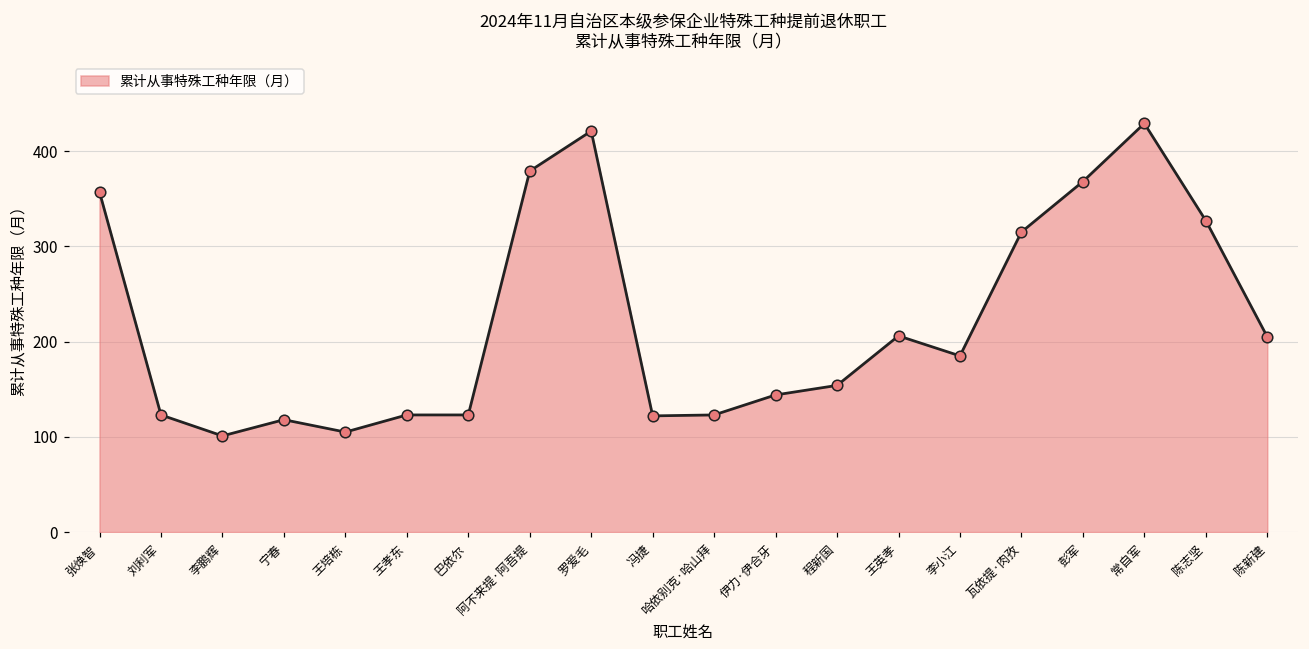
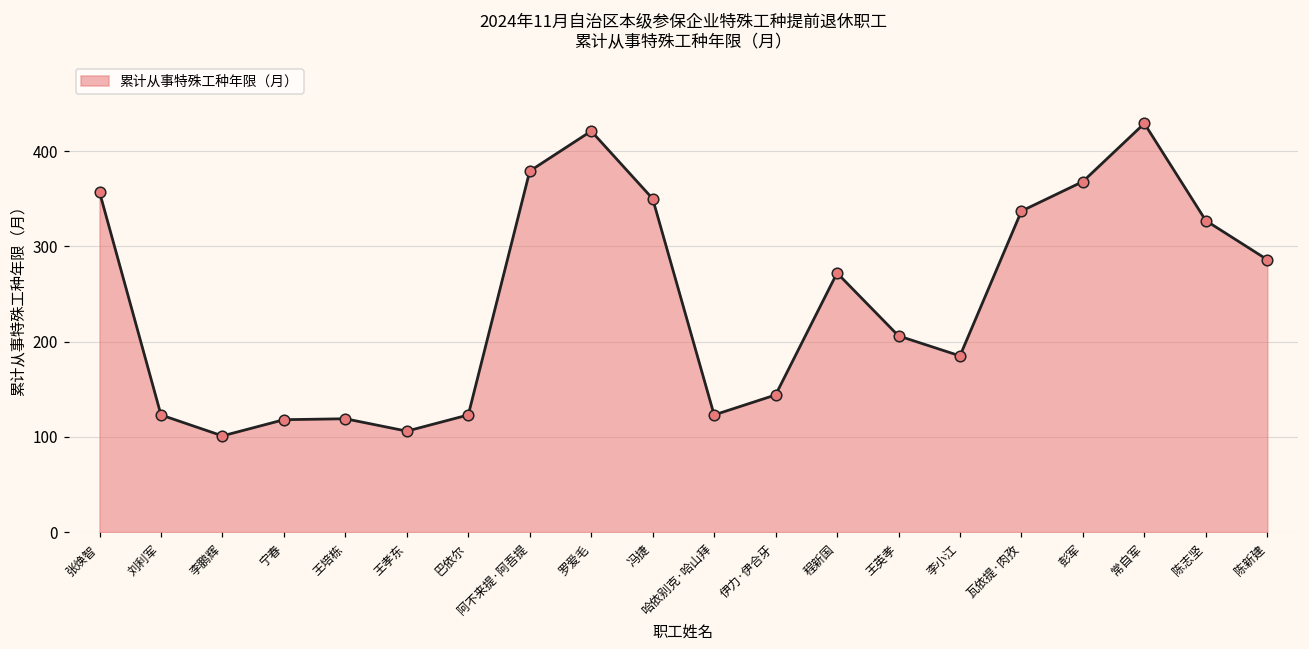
  {
    "张焕智": 360,
    "刘利军": 120,
    "李鹏辉": 100,
    "宁春": 120,
-   "王培栋": 110,
-   "王孝东": 120,
+   "王培栋": 120,
+   "王孝东": 110,
    "巴依尔": 120,
    "阿不来提·阿吾提": 380,
    "罗爱毛": 420,
-   "冯捷": 120,
+   "冯捷": 350,
    "哈依别克·哈山拜": 120,
    "伊力·伊合牙": 140,
-   "程新国": 150,
+   "程新国": 270,
    "王英孝": 210,
    "李小江": 190,
-   "瓦依提·肉孜": 320,
+   "瓦依提·肉孜": 340,
    "彭军": 370,
    "常自军": 430,
    "陈志坚": 330,
-   "陈新建": 210
+   "陈新建": 290
  }
